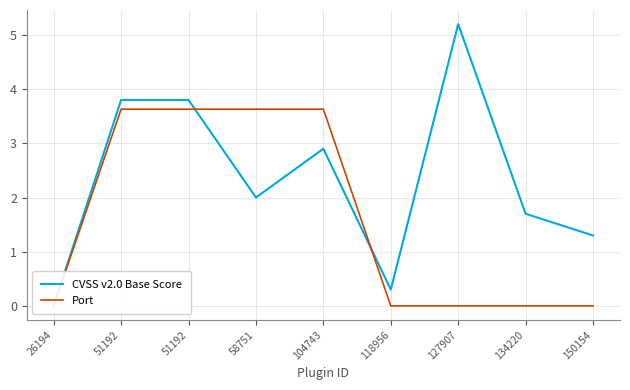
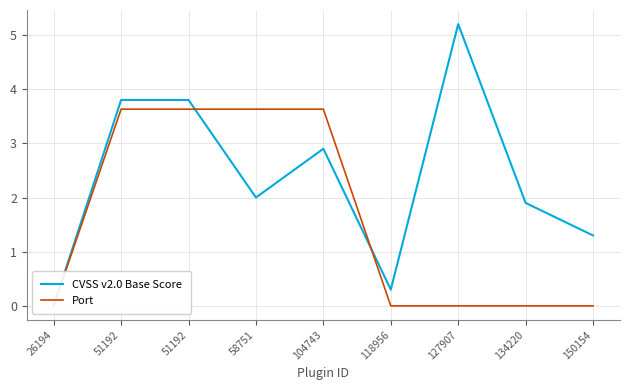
  {
    "CVSS v2.0 Base Score": {
      "58751": 2.0,
      "104743": 2.9,
      "118956": 0.3,
      "127907": 5.2,
-     "134220": 1.7,
+     "134220": 1.9,
      "150154": 1.3
    },
    "Port": {
      "58751": 3.6,
      "104743": 3.6,
      "118956": 0.0,
      "127907": 0.0,
      "134220": 0.0,
      "150154": 0.0
    }
  }
